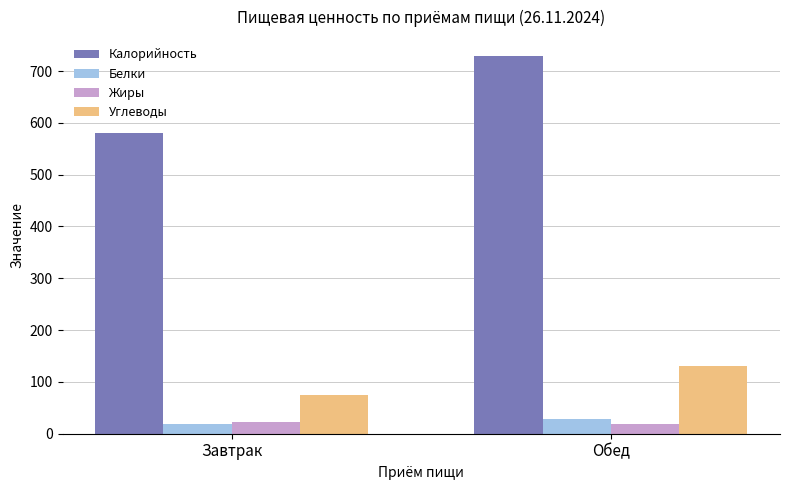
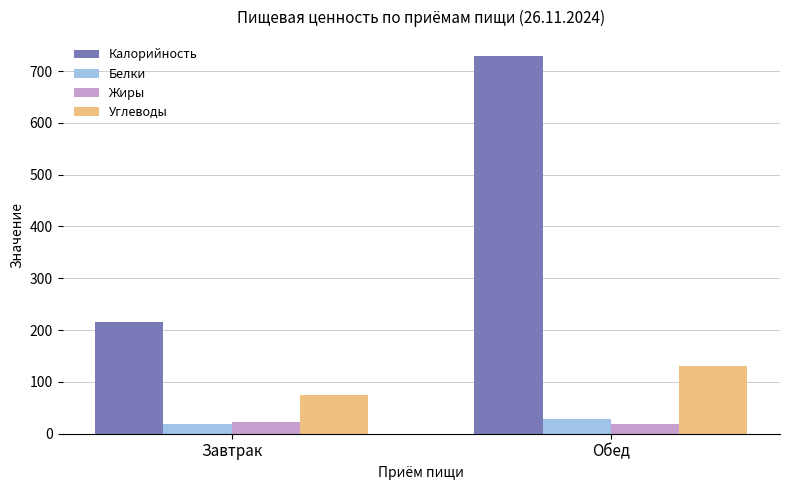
  {
    "Калорийность": {
-     "Завтрак": 580,
+     "Завтрак": 220,
      "Обед": 730
    },
    "Углеводы": {
      "Завтрак": 80,
      "Обед": 130
    }
  }
